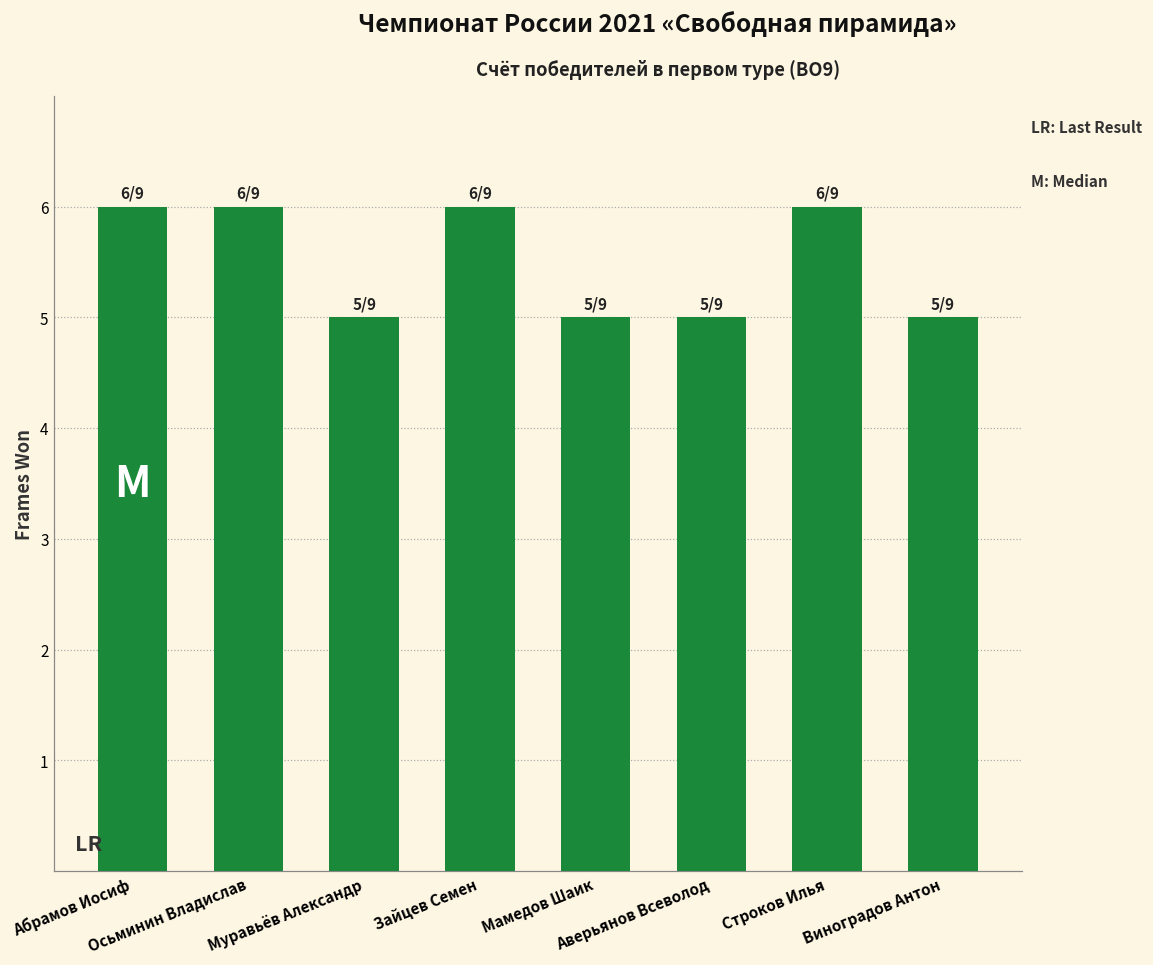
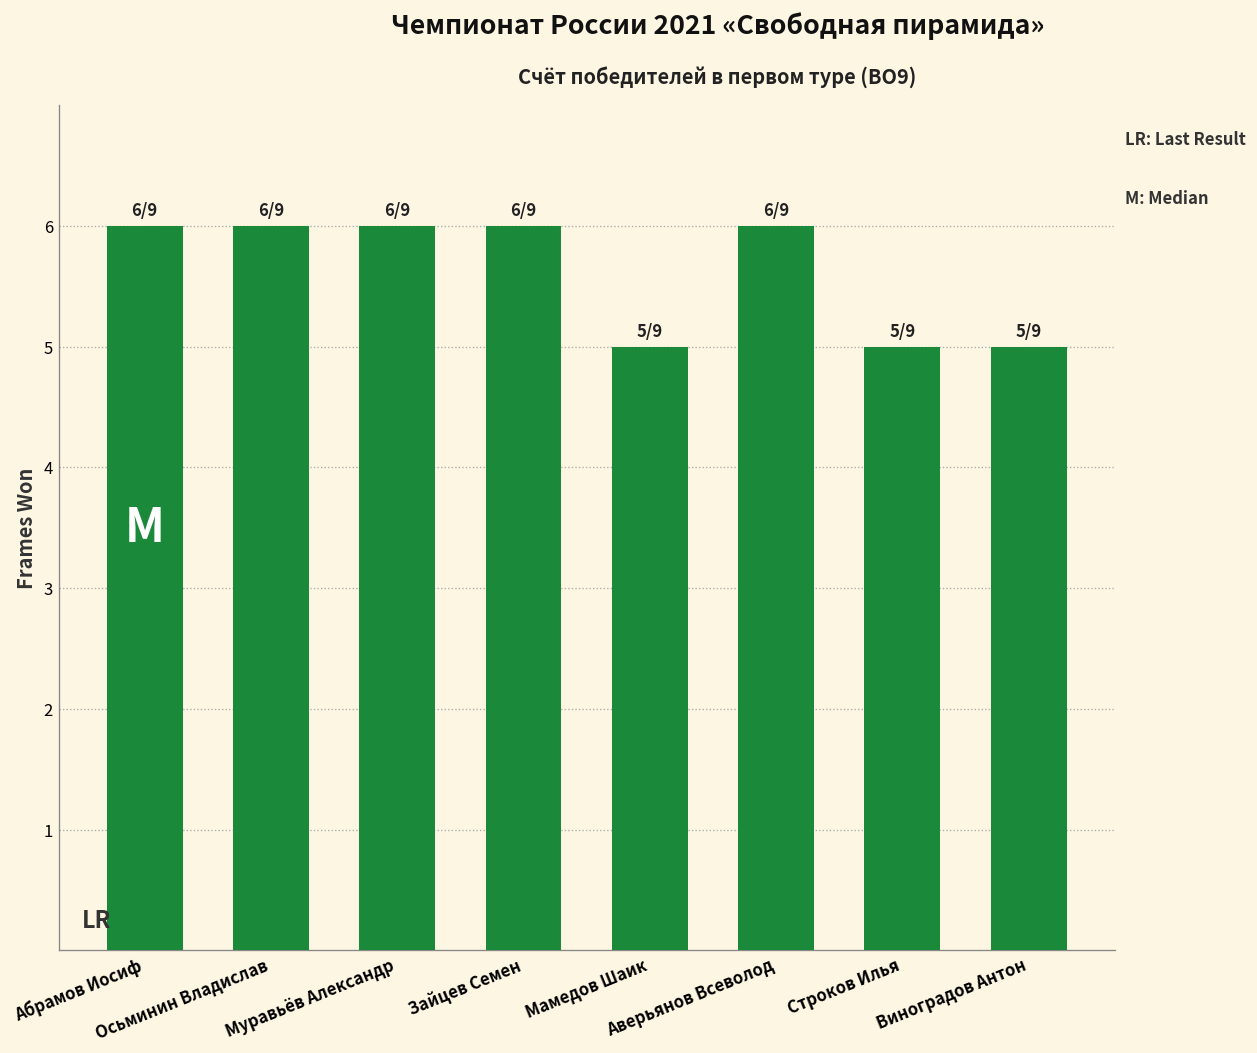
  {
    "Абрамов Иосиф": 6,
    "Осьминин Владислав": 6,
-   "Муравьёв Александр": 5,
+   "Муравьёв Александр": 6,
    "Зайцев Семен": 6,
    "Мамедов Шаик": 5,
-   "Аверьянов Всеволод": 5,
-   "Строков Илья": 6,
+   "Аверьянов Всеволод": 6,
+   "Строков Илья": 5,
    "Виноградов Антон": 5
  }
